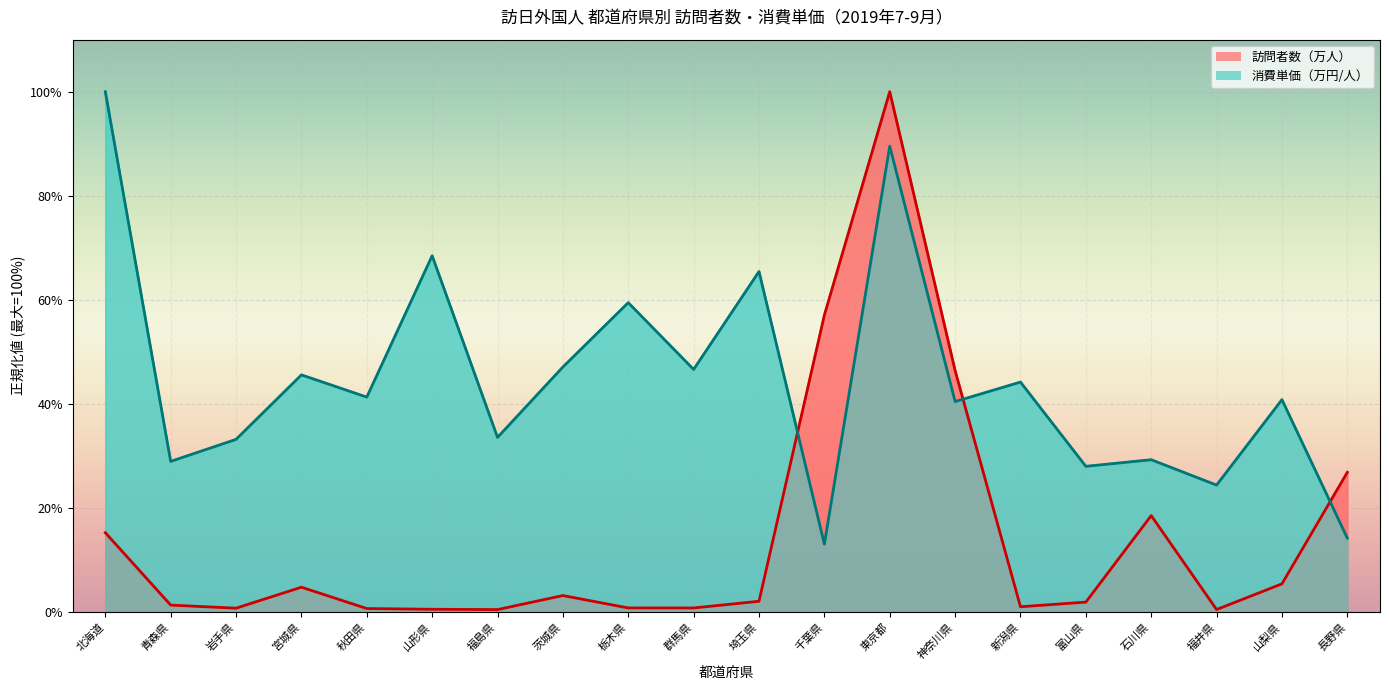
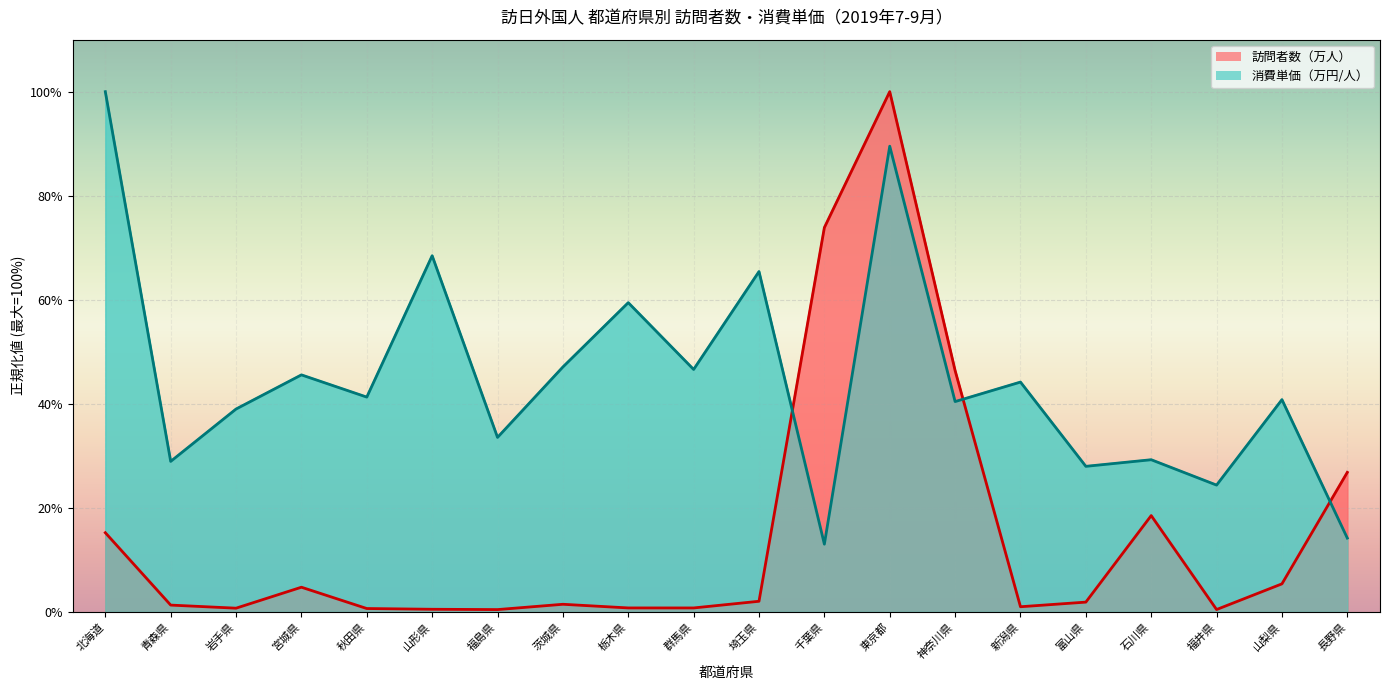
  {
    "訪問者数（万人）": {
      "北海道": "15%",
      "青森県": "1%",
      "岩手県": "1%",
      "宮城県": "5%",
      "秋田県": "1%",
      "山形県": "0%",
      "福島県": "0%",
-     "茨城県": "3%",
+     "茨城県": "1%",
      "栃木県": "1%",
      "群馬県": "1%",
      "埼玉県": "2%",
-     "千葉県": "57%",
+     "千葉県": "74%",
      "東京都": "100%",
      "神奈川県": "46%",
      "新潟県": "1%",
      "富山県": "2%",
      "石川県": "19%",
      "福井県": "0%",
      "山梨県": "5%",
      "長野県": "27%"
    },
    "消費単価（万円/人）": {
      "北海道": "100%",
      "青森県": "29%",
-     "岩手県": "33%",
+     "岩手県": "39%",
      "宮城県": "46%",
      "秋田県": "41%",
      "山形県": "68%",
      "福島県": "34%",
      "茨城県": "47%",
      "栃木県": "59%",
      "群馬県": "47%",
      "埼玉県": "65%",
      "千葉県": "13%",
      "東京都": "90%",
      "神奈川県": "40%",
      "新潟県": "44%",
      "富山県": "28%",
      "石川県": "29%",
      "福井県": "24%",
      "山梨県": "41%",
      "長野県": "14%"
    }
  }
